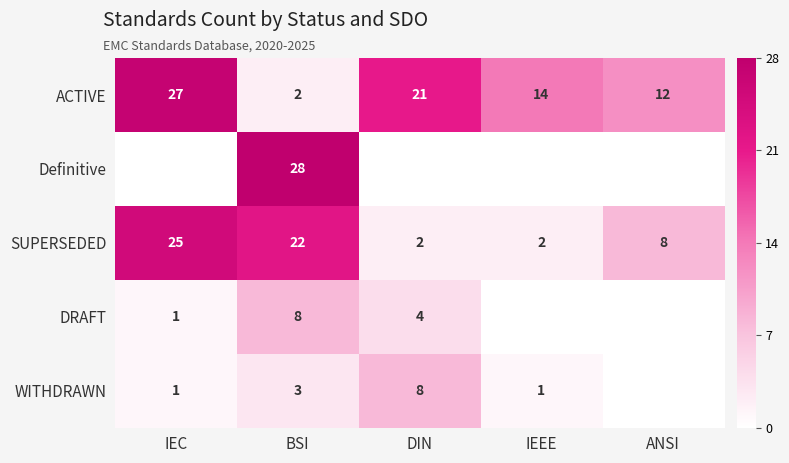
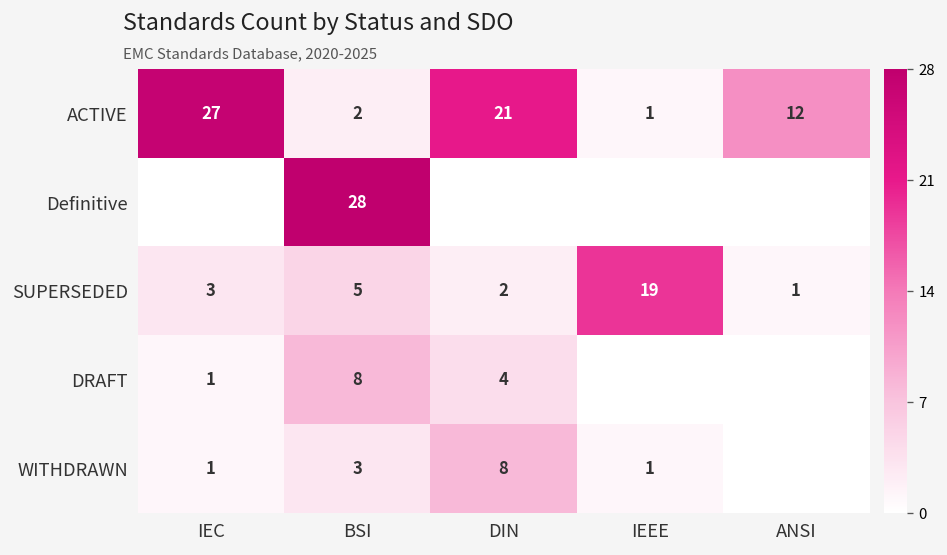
  {
    "ACTIVE": {
      "IEC": 27,
      "BSI": 2,
      "DIN": 21,
-     "IEEE": 14,
+     "IEEE": 1,
      "ANSI": 12
    },
    "Definitive": {
      "BSI": 28
    },
    "SUPERSEDED": {
-     "IEC": 25,
-     "BSI": 22,
+     "IEC": 3,
+     "BSI": 5,
      "DIN": 2,
-     "IEEE": 2,
-     "ANSI": 8
+     "IEEE": 19,
+     "ANSI": 1
    },
    "DRAFT": {
      "IEC": 1,
      "BSI": 8,
      "DIN": 4
    },
    "WITHDRAWN": {
      "IEC": 1,
      "BSI": 3,
      "DIN": 8,
      "IEEE": 1
    }
  }
